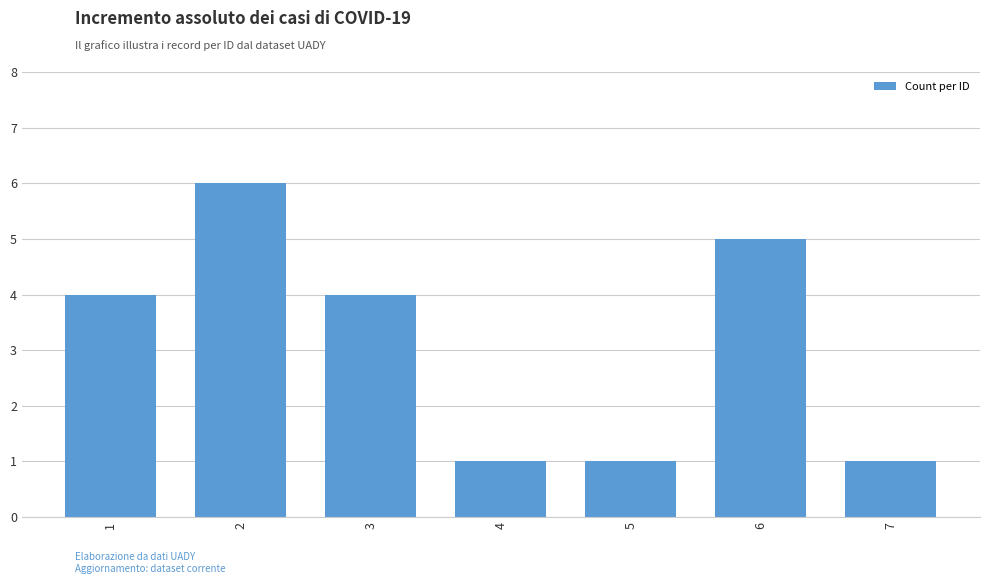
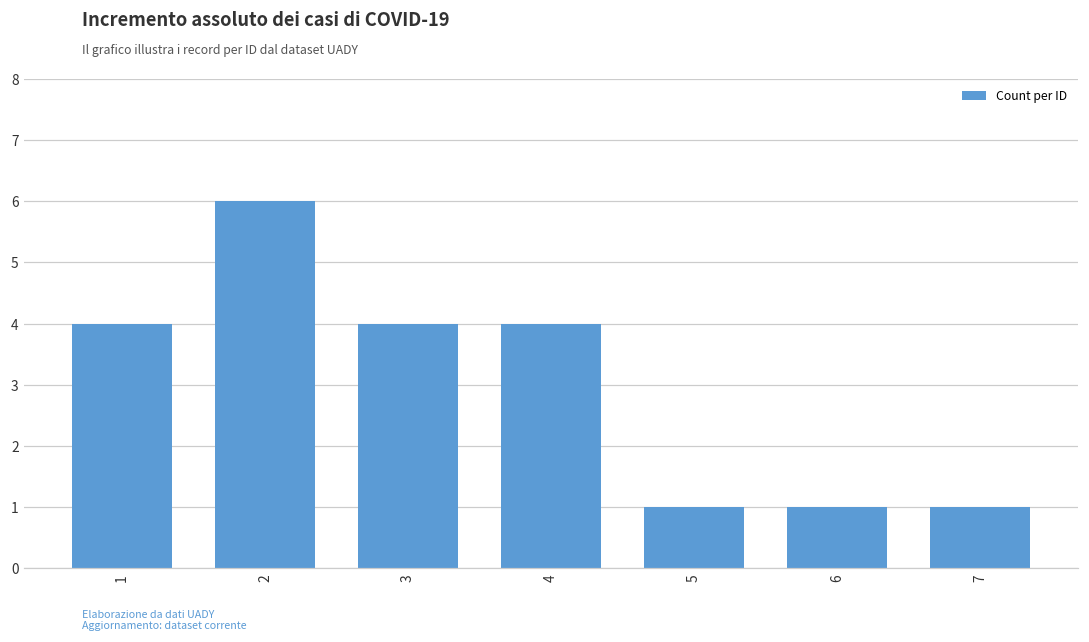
  {
    "1": 4,
    "2": 6,
    "3": 4,
-   "4": 1,
+   "4": 4,
    "5": 1,
-   "6": 5,
+   "6": 1,
    "7": 1
  }
